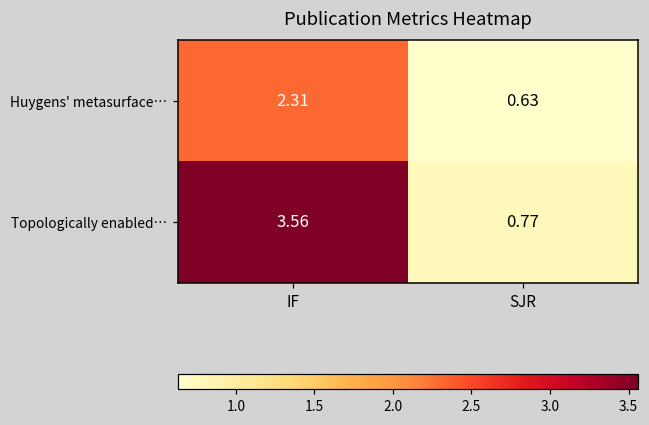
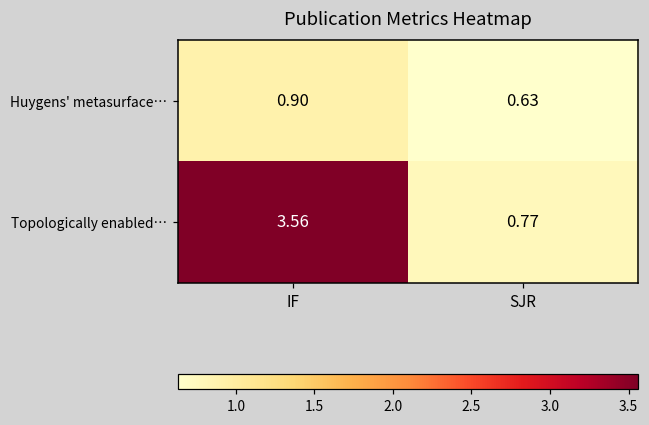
  {
    "Huygens' metasurface…": {
-     "IF": 2.31,
+     "IF": 0.90,
      "SJR": 0.63
    },
    "Topologically enabled…": {
      "IF": 3.56,
      "SJR": 0.77
    }
  }
